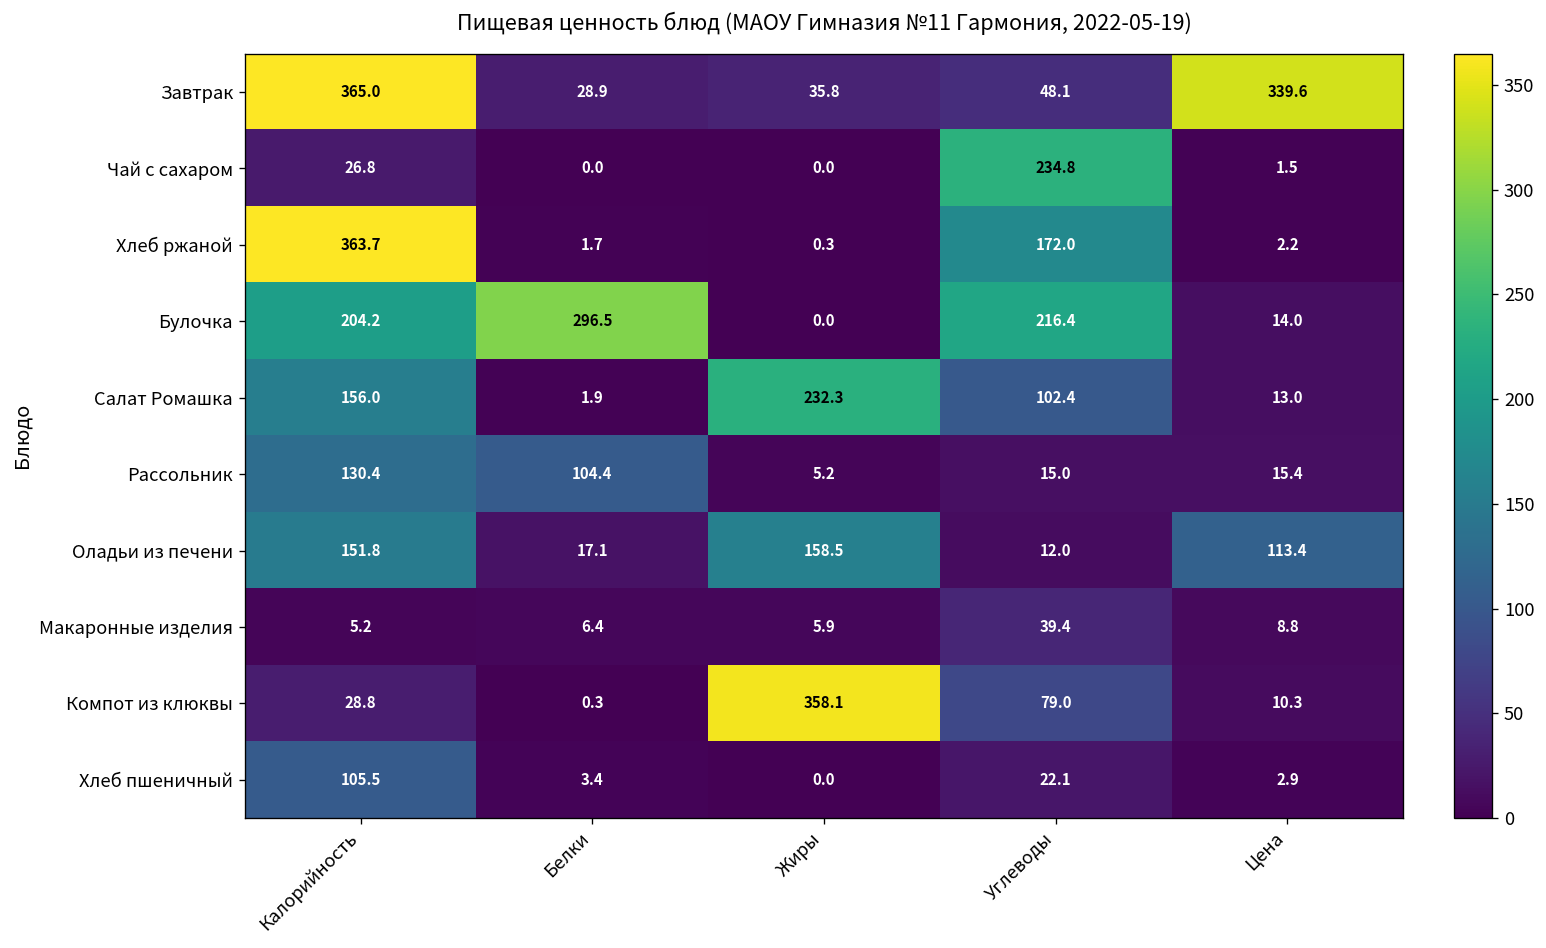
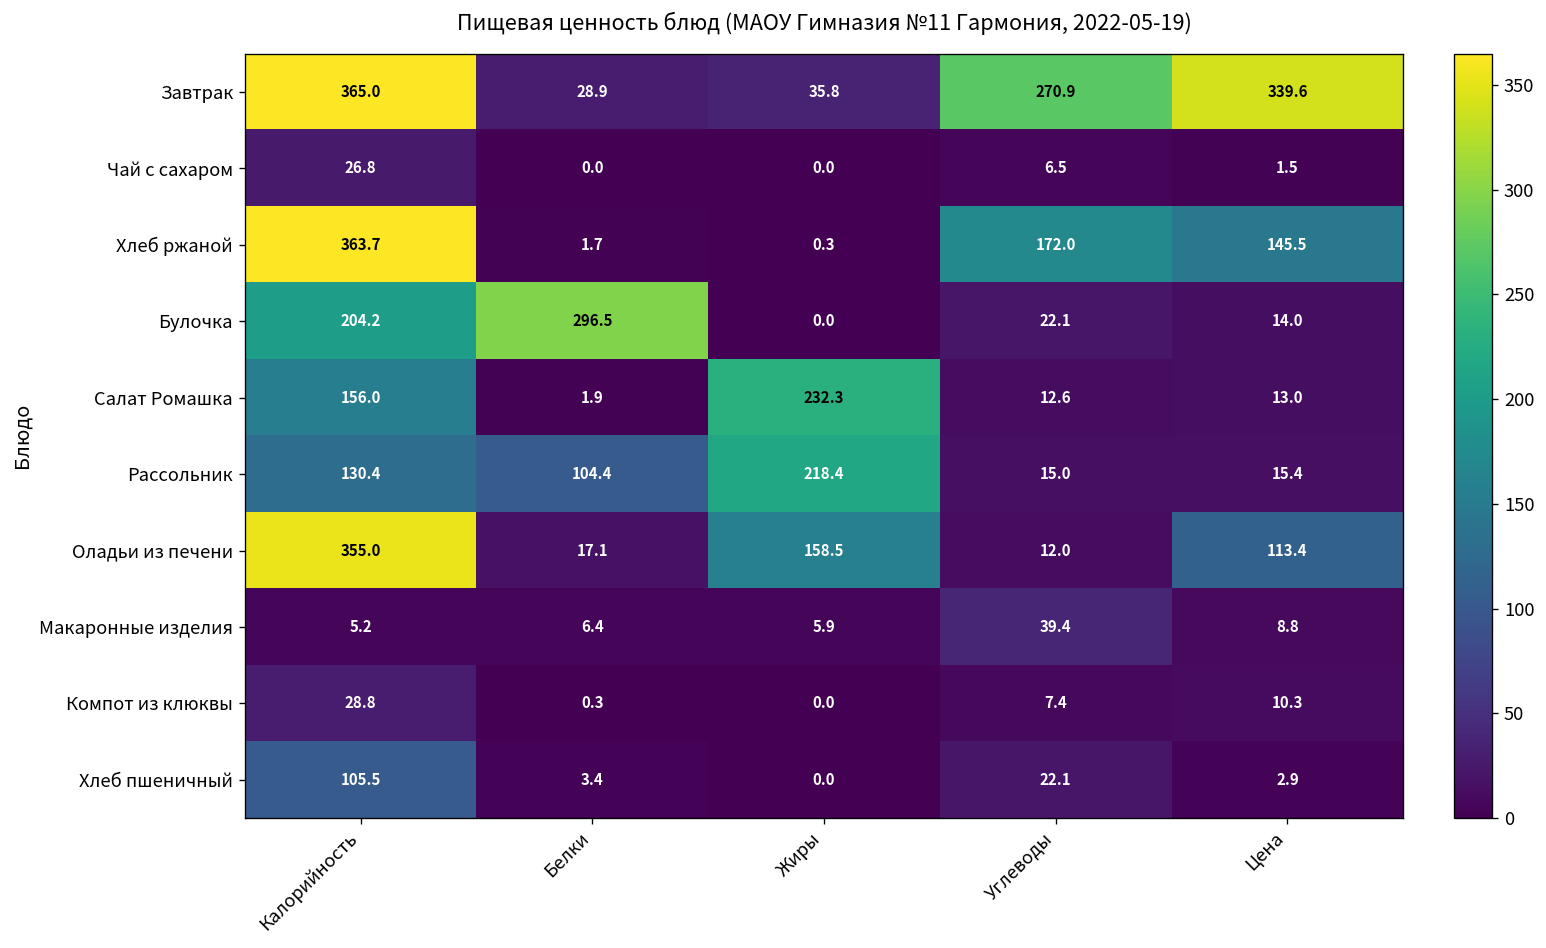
  {
    "Завтрак": {
      "Калорийность": 365.0,
      "Белки": 28.9,
      "Жиры": 35.8,
-     "Углеводы": 48.1,
+     "Углеводы": 270.9,
      "Цена": 339.6
    },
    "Чай с сахаром": {
      "Калорийность": 26.8,
      "Белки": 0.0,
      "Жиры": 0.0,
-     "Углеводы": 234.8,
+     "Углеводы": 6.5,
      "Цена": 1.5
    },
    "Хлеб ржаной": {
      "Калорийность": 363.7,
      "Белки": 1.7,
      "Жиры": 0.3,
      "Углеводы": 172.0,
-     "Цена": 2.2
+     "Цена": 145.5
    },
    "Булочка": {
      "Калорийность": 204.2,
      "Белки": 296.5,
      "Жиры": 0.0,
-     "Углеводы": 216.4,
+     "Углеводы": 22.1,
      "Цена": 14.0
    },
    "Салат Ромашка": {
      "Калорийность": 156.0,
      "Белки": 1.9,
      "Жиры": 232.3,
-     "Углеводы": 102.4,
+     "Углеводы": 12.6,
      "Цена": 13.0
    },
    "Рассольник": {
      "Калорийность": 130.4,
      "Белки": 104.4,
-     "Жиры": 5.2,
+     "Жиры": 218.4,
      "Углеводы": 15.0,
      "Цена": 15.4
    },
    "Оладьи из печени": {
-     "Калорийность": 151.8,
+     "Калорийность": 355.0,
      "Белки": 17.1,
      "Жиры": 158.5,
      "Углеводы": 12.0,
      "Цена": 113.4
    },
    "Макаронные изделия": {
      "Калорийность": 5.2,
      "Белки": 6.4,
      "Жиры": 5.9,
      "Углеводы": 39.4,
      "Цена": 8.8
    },
    "Компот из клюквы": {
      "Калорийность": 28.8,
      "Белки": 0.3,
-     "Жиры": 358.1,
-     "Углеводы": 79.0,
+     "Жиры": 0.0,
+     "Углеводы": 7.4,
      "Цена": 10.3
    },
    "Хлеб пшеничный": {
      "Калорийность": 105.5,
      "Белки": 3.4,
      "Жиры": 0.0,
      "Углеводы": 22.1,
      "Цена": 2.9
    }
  }
